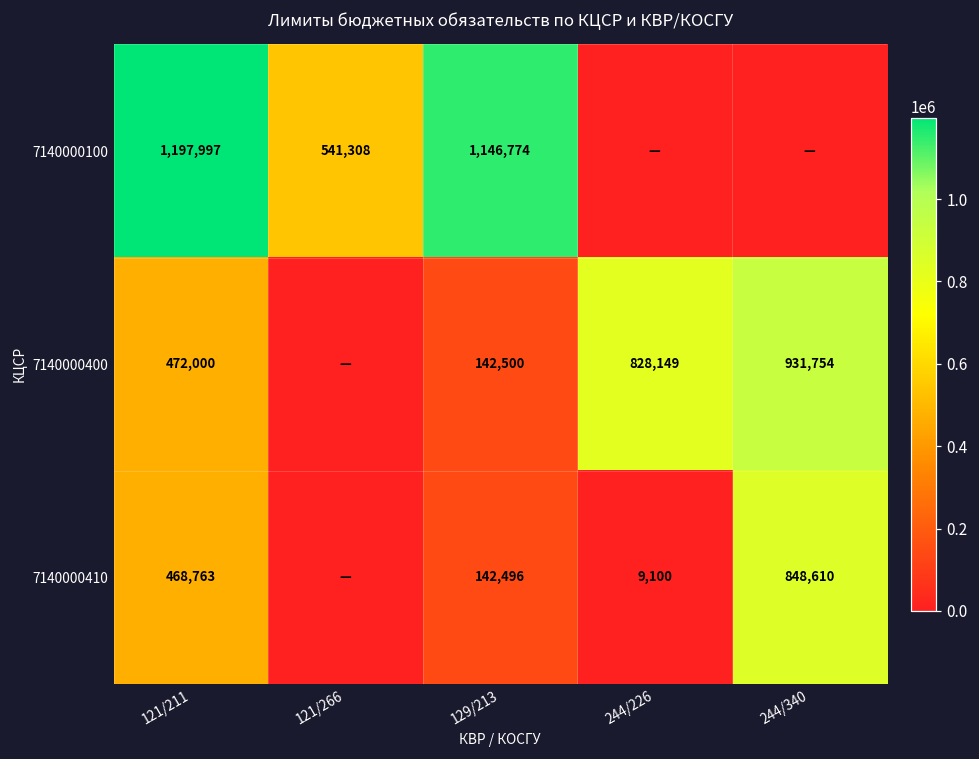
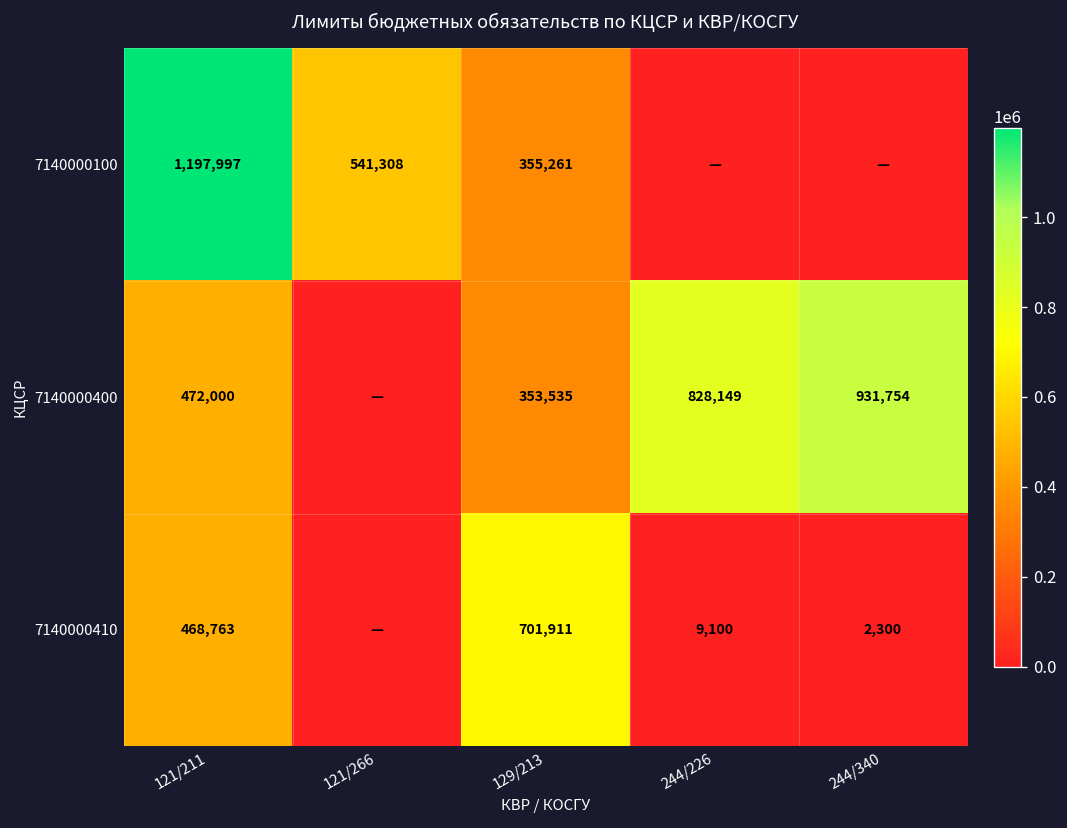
  {
    "7140000100": {
      "121/211": "1,197,997",
      "121/266": "541,308",
-     "129/213": "1,146,774"
+     "129/213": "355,261"
    },
    "7140000400": {
      "121/211": "472,000",
-     "129/213": "142,500",
+     "129/213": "353,535",
      "244/226": "828,149",
      "244/340": "931,754"
    },
    "7140000410": {
      "121/211": "468,763",
-     "129/213": "142,496",
+     "129/213": "701,911",
      "244/226": "9,100",
-     "244/340": "848,610"
+     "244/340": "2,300"
    }
  }
